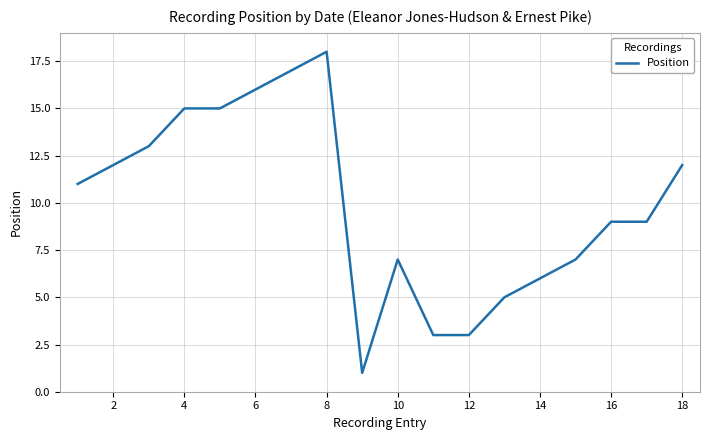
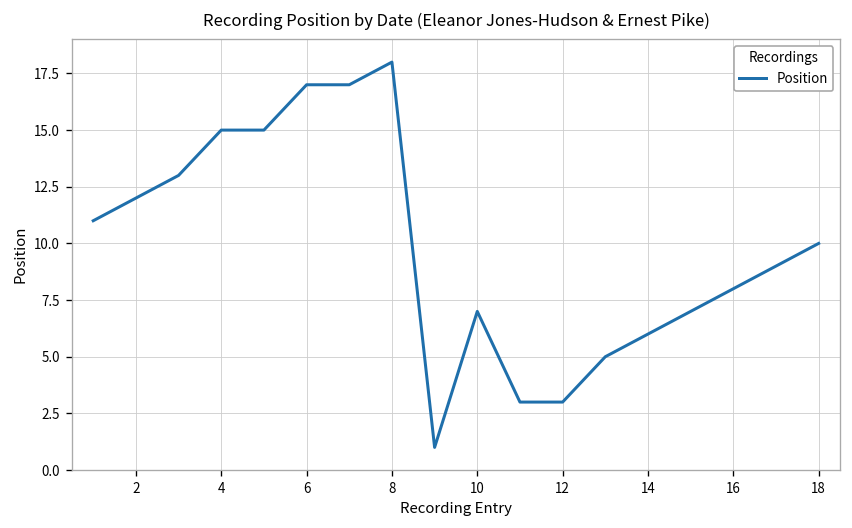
  {
    "2": 12,
    "4": 15,
-   "6": 16,
+   "6": 17,
    "8": 18,
    "10": 7,
    "12": 3,
    "14": 6,
-   "16": 9,
-   "18": 12
+   "16": 8,
+   "18": 10
  }
